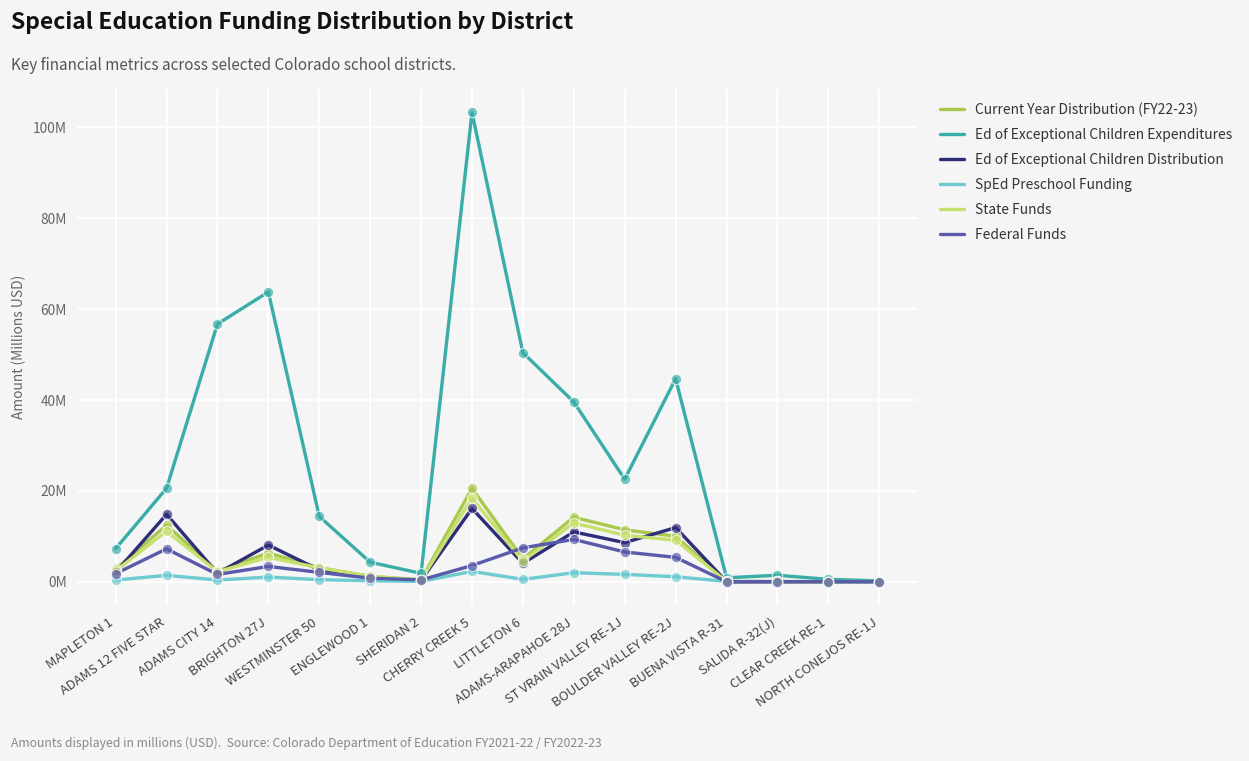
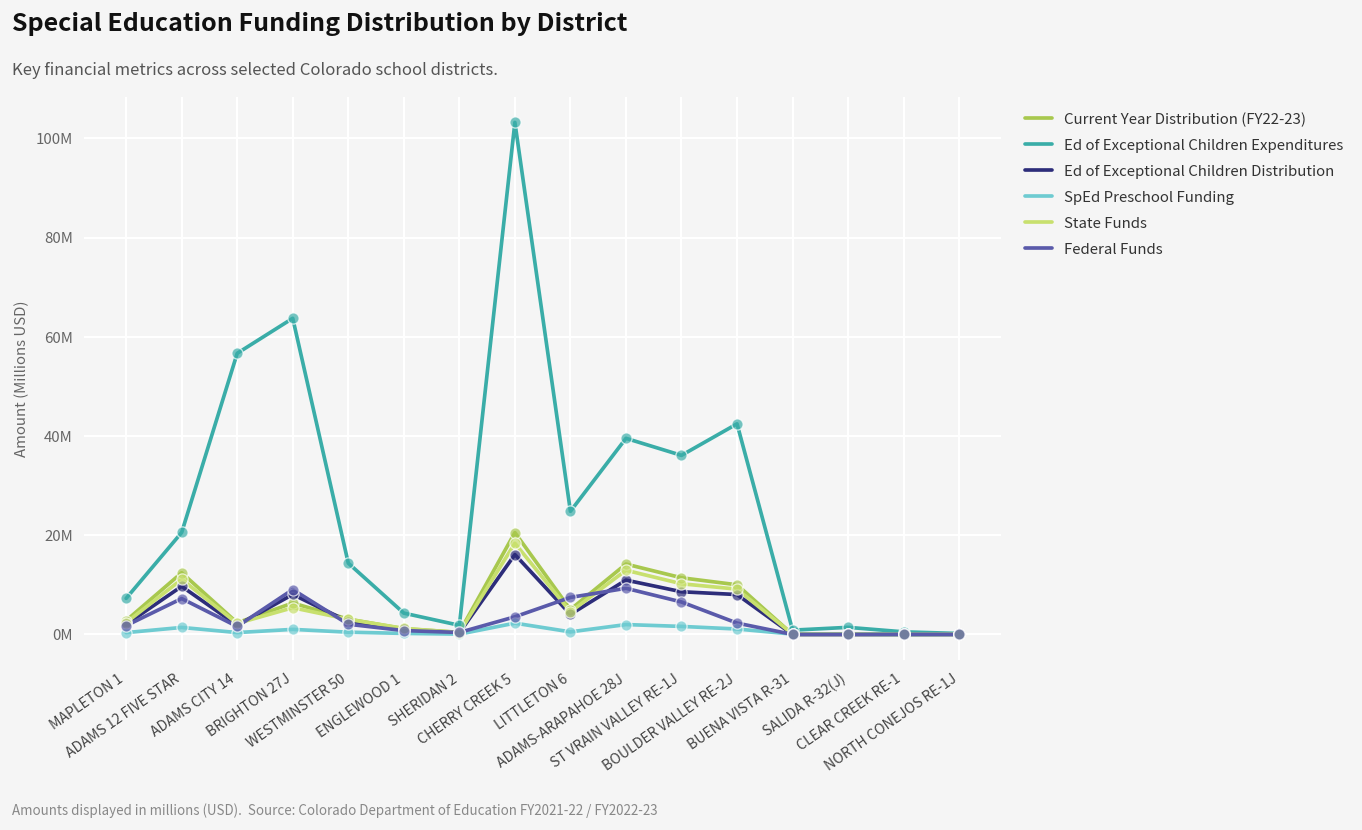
  {
    "Ed of Exceptional Children Expenditures": {
      "MAPLETON 1": 7000000,
      "ADAMS 12 FIVE STAR": 21000000,
      "ADAMS CITY 14": 57000000,
      "BRIGHTON 27J": 64000000,
      "WESTMINSTER 50": 14000000,
      "ENGLEWOOD 1": 4000000,
      "SHERIDAN 2": 2000000,
      "CHERRY CREEK 5": 103000000,
-     "LITTLETON 6": 50000000,
+     "LITTLETON 6": 25000000,
      "ADAMS-ARAPAHOE 28J": 40000000,
-     "ST VRAIN VALLEY RE-1J": 23000000,
-     "BOULDER VALLEY RE-2J": 45000000,
+     "ST VRAIN VALLEY RE-1J": 36000000,
+     "BOULDER VALLEY RE-2J": 42000000,
      "BUENA VISTA R-31": 1000000,
      "SALIDA R-32(J)": 1000000
    },
    "Ed of Exceptional Children Distribution": {
-     "ADAMS 12 FIVE STAR": 15000000,
+     "ADAMS 12 FIVE STAR": 10000000,
      "BRIGHTON 27J": 8000000,
      "CHERRY CREEK 5": 16000000,
      "ADAMS-ARAPAHOE 28J": 11000000,
      "ST VRAIN VALLEY RE-1J": 9000000,
-     "BOULDER VALLEY RE-2J": 12000000
+     "BOULDER VALLEY RE-2J": 8000000
    },
    "SpEd Preschool Funding": {
      "MAPLETON 1": 0,
      "ADAMS 12 FIVE STAR": 1000000,
      "ADAMS CITY 14": 0,
      "BRIGHTON 27J": 1000000,
      "WESTMINSTER 50": 0,
      "CHERRY CREEK 5": 2000000,
      "LITTLETON 6": 1000000,
      "ADAMS-ARAPAHOE 28J": 2000000,
      "ST VRAIN VALLEY RE-1J": 2000000,
      "BOULDER VALLEY RE-2J": 1000000
    },
    "Federal Funds": {
      "ADAMS 12 FIVE STAR": 7000000,
-     "BRIGHTON 27J": 3000000,
+     "BRIGHTON 27J": 9000000,
      "CHERRY CREEK 5": 4000000,
      "LITTLETON 6": 7000000,
      "ADAMS-ARAPAHOE 28J": 9000000,
      "ST VRAIN VALLEY RE-1J": 7000000,
-     "BOULDER VALLEY RE-2J": 5000000
+     "BOULDER VALLEY RE-2J": 2000000
    }
  }
